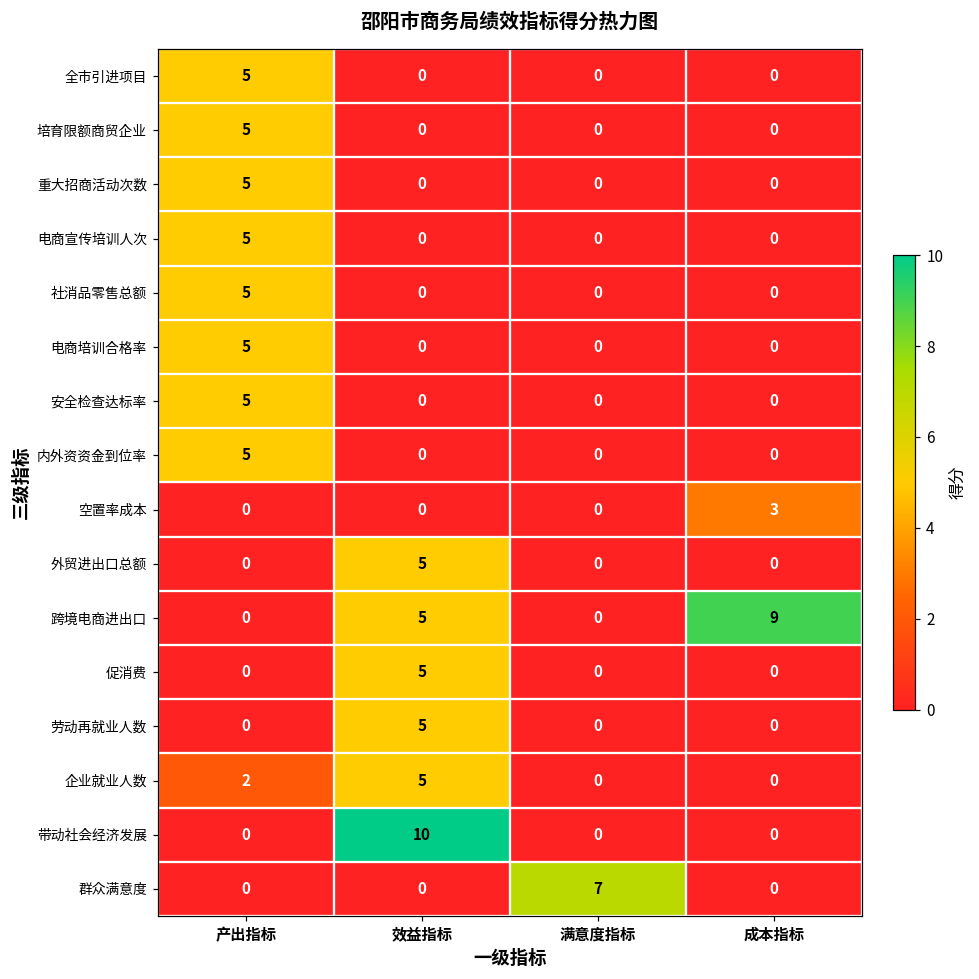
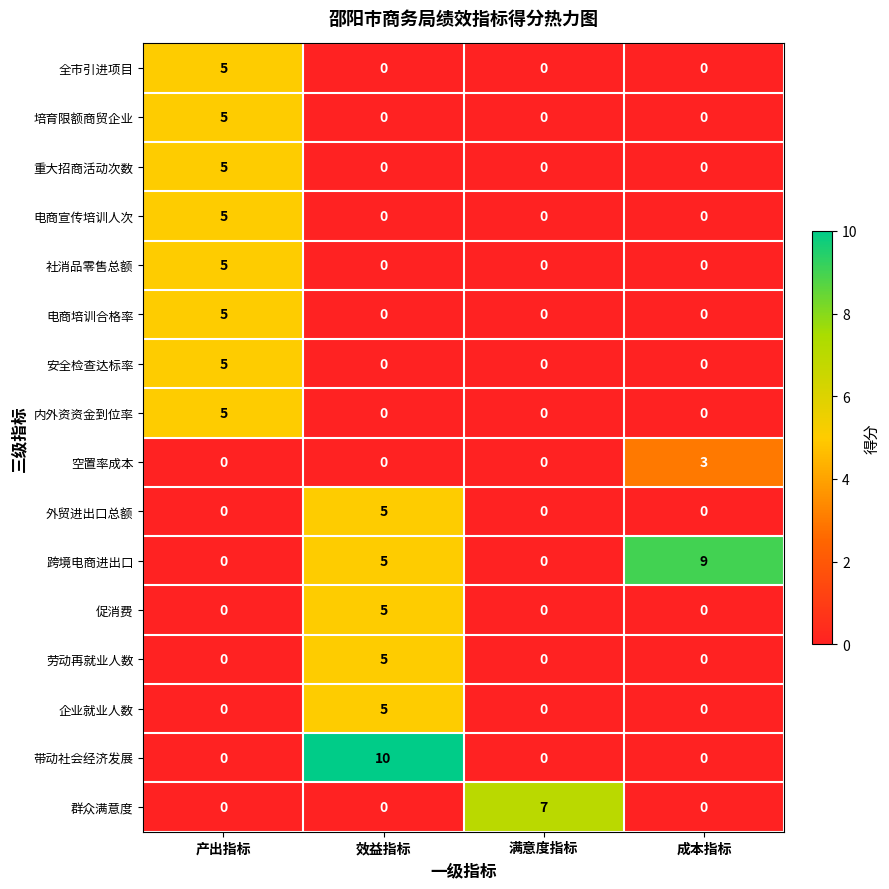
  {
    "全市引进项目": {
      "产出指标": 5,
      "效益指标": 0,
      "满意度指标": 0,
      "成本指标": 0
    },
    "培育限额商贸企业": {
      "产出指标": 5,
      "效益指标": 0,
      "满意度指标": 0,
      "成本指标": 0
    },
    "重大招商活动次数": {
      "产出指标": 5,
      "效益指标": 0,
      "满意度指标": 0,
      "成本指标": 0
    },
    "电商宣传培训人次": {
      "产出指标": 5,
      "效益指标": 0,
      "满意度指标": 0,
      "成本指标": 0
    },
    "社消品零售总额": {
      "产出指标": 5,
      "效益指标": 0,
      "满意度指标": 0,
      "成本指标": 0
    },
    "电商培训合格率": {
      "产出指标": 5,
      "效益指标": 0,
      "满意度指标": 0,
      "成本指标": 0
    },
    "安全检查达标率": {
      "产出指标": 5,
      "效益指标": 0,
      "满意度指标": 0,
      "成本指标": 0
    },
    "内外资资金到位率": {
      "产出指标": 5,
      "效益指标": 0,
      "满意度指标": 0,
      "成本指标": 0
    },
    "空置率成本": {
      "产出指标": 0,
      "效益指标": 0,
      "满意度指标": 0,
      "成本指标": 3
    },
    "外贸进出口总额": {
      "产出指标": 0,
      "效益指标": 5,
      "满意度指标": 0,
      "成本指标": 0
    },
    "跨境电商进出口": {
      "产出指标": 0,
      "效益指标": 5,
      "满意度指标": 0,
      "成本指标": 9
    },
    "促消费": {
      "产出指标": 0,
      "效益指标": 5,
      "满意度指标": 0,
      "成本指标": 0
    },
    "劳动再就业人数": {
      "产出指标": 0,
      "效益指标": 5,
      "满意度指标": 0,
      "成本指标": 0
    },
    "企业就业人数": {
-     "产出指标": 2,
+     "产出指标": 0,
      "效益指标": 5,
      "满意度指标": 0,
      "成本指标": 0
    },
    "带动社会经济发展": {
      "产出指标": 0,
      "效益指标": 10,
      "满意度指标": 0,
      "成本指标": 0
    },
    "群众满意度": {
      "产出指标": 0,
      "效益指标": 0,
      "满意度指标": 7,
      "成本指标": 0
    }
  }
